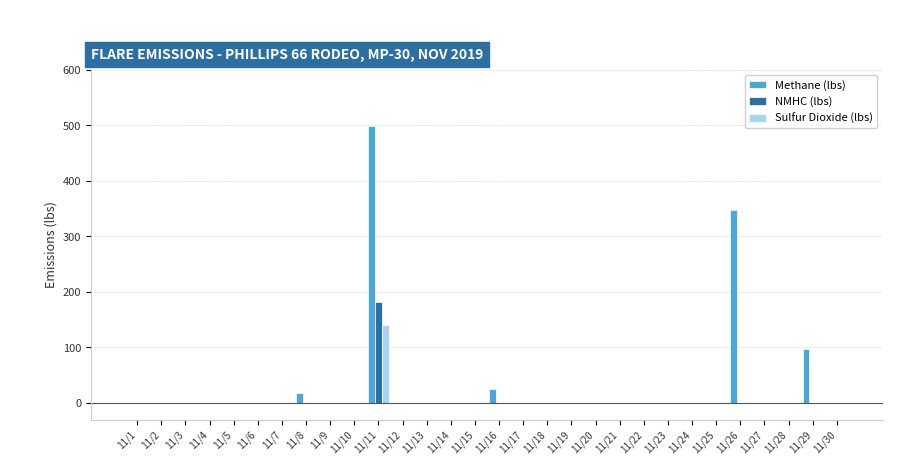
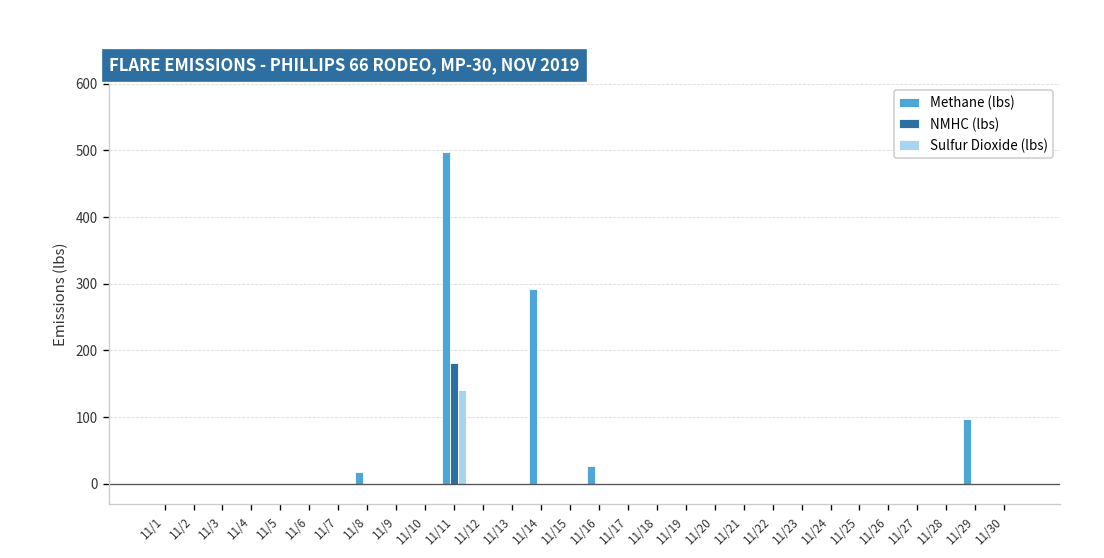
  {
    "Methane (lbs)": {
      "11/1": 0,
      "11/2": 0,
      "11/3": 0,
      "11/4": 0,
      "11/5": 0,
      "11/6": 0,
      "11/7": 0,
      "11/8": 20,
      "11/9": 0,
      "11/10": 0,
      "11/11": 500,
      "11/12": 0,
      "11/13": 0,
-     "11/14": 0,
+     "11/14": 290,
      "11/15": 0,
      "11/16": 30,
      "11/17": 0,
      "11/18": 0,
      "11/19": 0,
      "11/20": 0,
      "11/21": 0,
      "11/22": 0,
      "11/23": 0,
      "11/24": 0,
      "11/25": 0,
-     "11/26": 350,
+     "11/26": 0,
      "11/27": 0,
      "11/28": 0,
      "11/29": 100,
      "11/30": 0
    },
    "NMHC (lbs)": {
      "11/1": 0,
      "11/2": 0,
      "11/3": 0,
      "11/4": 0,
      "11/5": 0,
      "11/6": 0,
      "11/7": 0,
      "11/8": 0,
      "11/9": 0,
      "11/10": 0,
      "11/11": 180,
      "11/12": 0,
      "11/13": 0,
      "11/14": 0,
      "11/15": 0,
      "11/16": 0,
      "11/17": 0,
      "11/18": 0,
      "11/19": 0,
      "11/20": 0,
      "11/21": 0,
      "11/22": 0,
      "11/23": 0,
      "11/24": 0,
      "11/25": 0,
      "11/26": 0,
      "11/27": 0,
      "11/28": 0,
      "11/29": 0,
      "11/30": 0
    },
    "Sulfur Dioxide (lbs)": {
      "11/1": 0,
      "11/2": 0,
      "11/3": 0,
      "11/4": 0,
      "11/5": 0,
      "11/6": 0,
      "11/7": 0,
      "11/8": 0,
      "11/9": 0,
      "11/10": 0,
      "11/11": 140,
      "11/12": 0,
      "11/13": 0,
      "11/14": 0,
      "11/15": 0,
      "11/16": 0,
      "11/17": 0,
      "11/18": 0,
      "11/19": 0,
      "11/20": 0,
      "11/21": 0,
      "11/22": 0,
      "11/23": 0,
      "11/24": 0,
      "11/25": 0,
      "11/26": 0,
      "11/27": 0,
      "11/28": 0,
      "11/29": 0,
      "11/30": 0
    }
  }
